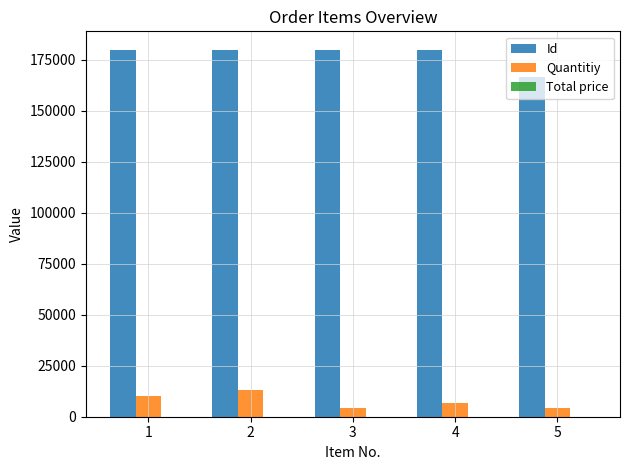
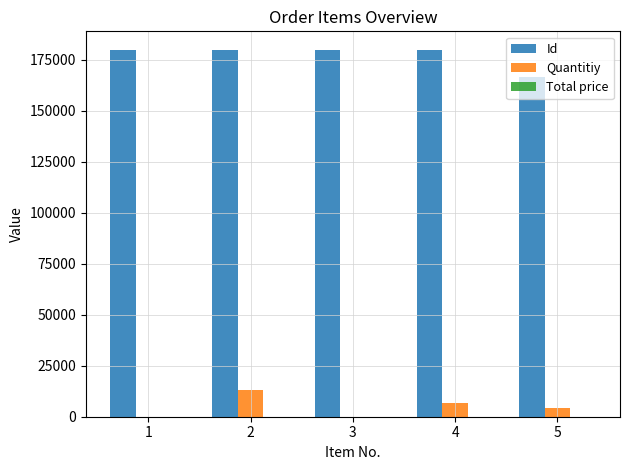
  {
    "Id": {
      "1": 180000,
      "2": 180000,
      "3": 180000,
      "4": 180000
    },
    "Quantitiy": {
-     "1": 10000,
+     "1": 0,
      "2": 13000,
-     "3": 4000,
+     "3": 0,
      "4": 7000,
      "5": 4000
    },
    "Total price": {
      "1": 0,
      "2": 0,
      "3": 0,
      "4": 0,
      "5": 0
    }
  }
